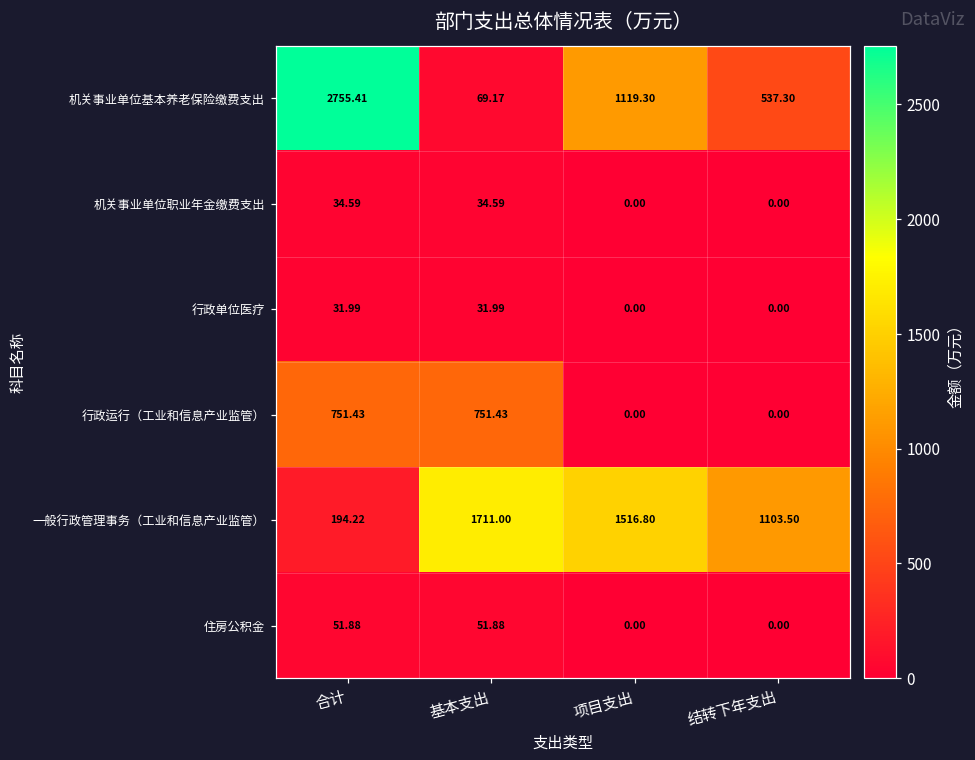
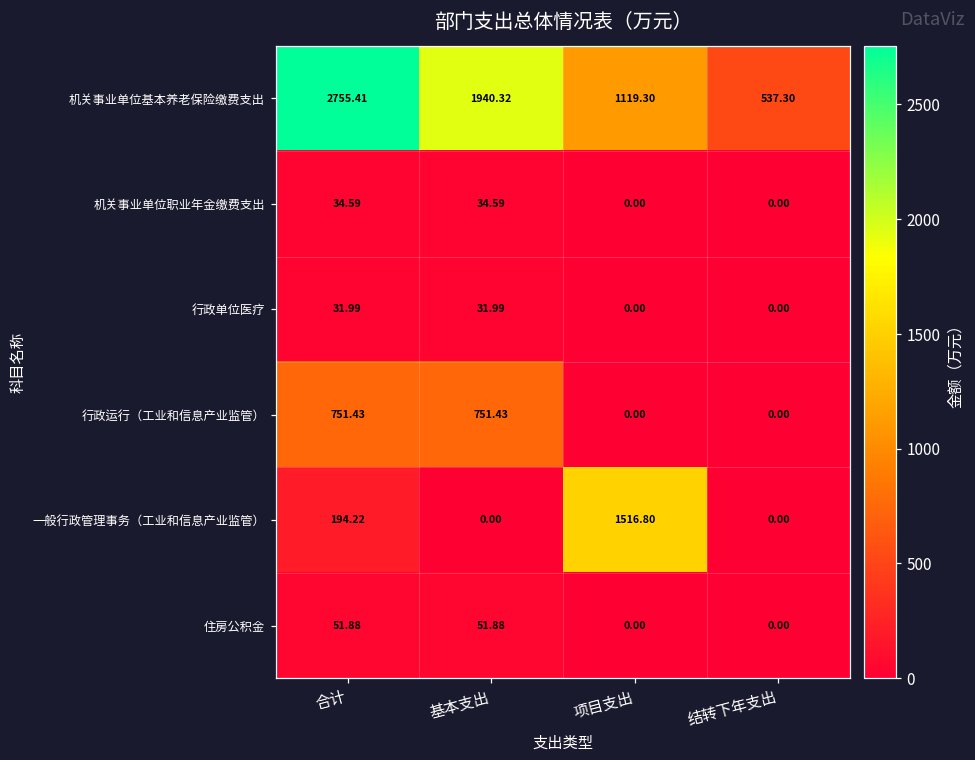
  {
    "机关事业单位基本养老保险缴费支出": {
      "合计": 2755.41,
-     "基本支出": 69.17,
+     "基本支出": 1940.32,
      "项目支出": 1119.30,
      "结转下年支出": 537.30
    },
    "机关事业单位职业年金缴费支出": {
      "合计": 34.59,
      "基本支出": 34.59,
      "项目支出": 0.00,
      "结转下年支出": 0.00
    },
    "行政单位医疗": {
      "合计": 31.99,
      "基本支出": 31.99,
      "项目支出": 0.00,
      "结转下年支出": 0.00
    },
    "行政运行（工业和信息产业监管）": {
      "合计": 751.43,
      "基本支出": 751.43,
      "项目支出": 0.00,
      "结转下年支出": 0.00
    },
    "一般行政管理事务（工业和信息产业监管）": {
      "合计": 194.22,
-     "基本支出": 1711.00,
+     "基本支出": 0.00,
      "项目支出": 1516.80,
-     "结转下年支出": 1103.50
+     "结转下年支出": 0.00
    },
    "住房公积金": {
      "合计": 51.88,
      "基本支出": 51.88,
      "项目支出": 0.00,
      "结转下年支出": 0.00
    }
  }
